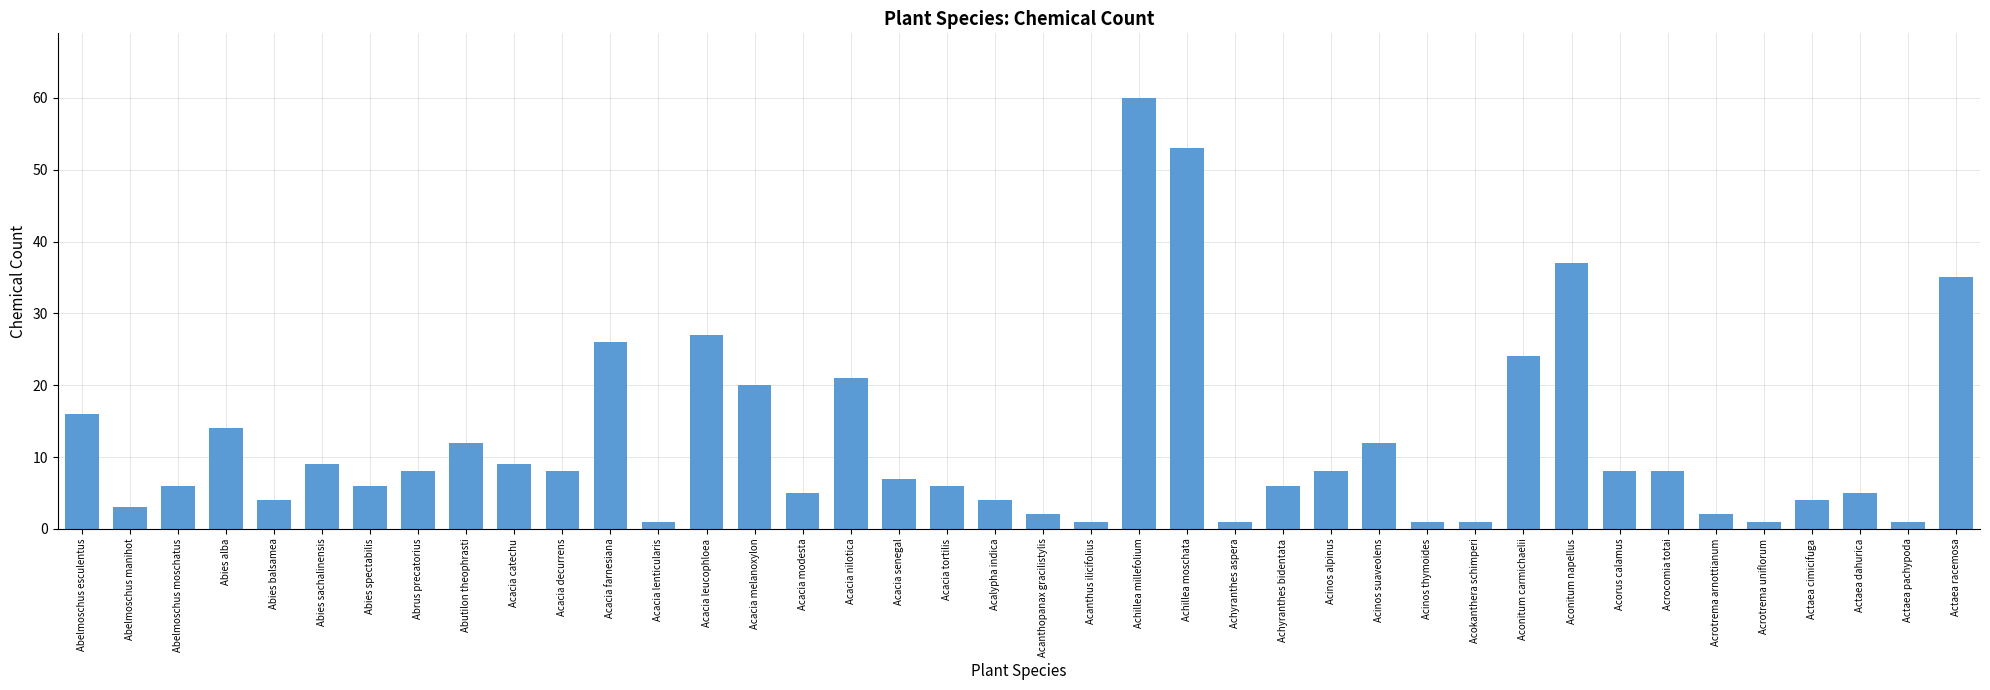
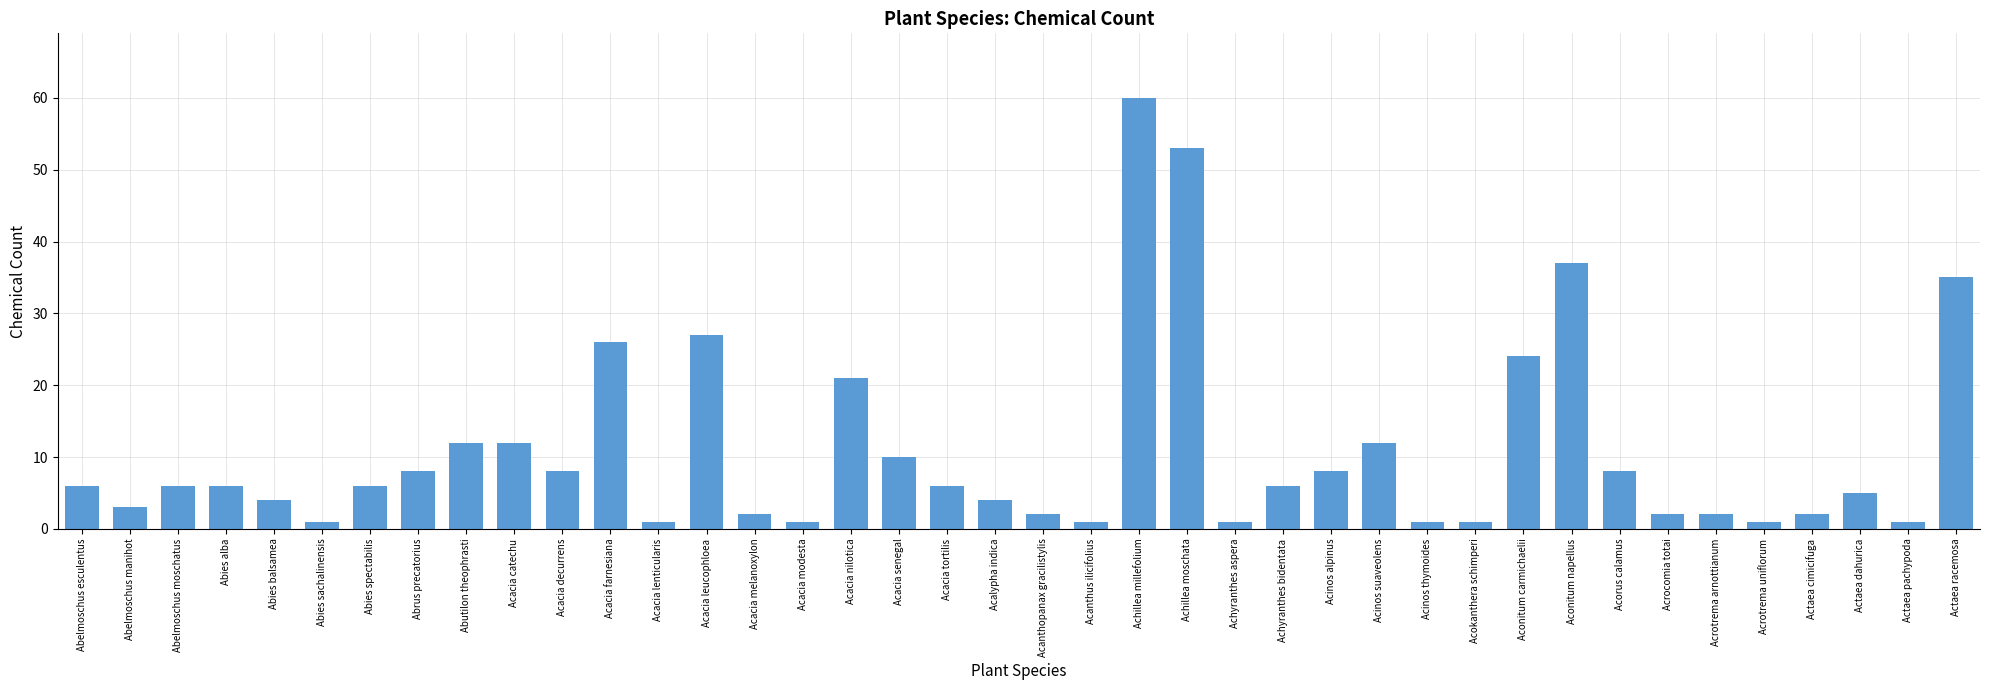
  {
-   "Abelmoschus esculentus": 16,
+   "Abelmoschus esculentus": 6,
    "Abelmoschus manihot": 3,
    "Abelmoschus moschatus": 6,
-   "Abies alba": 14,
+   "Abies alba": 6,
    "Abies balsamea": 4,
-   "Abies sachalinensis": 9,
+   "Abies sachalinensis": 1,
    "Abies spectabilis": 6,
    "Abrus precatorius": 8,
    "Abutilon theophrasti": 12,
-   "Acacia catechu": 9,
+   "Acacia catechu": 12,
    "Acacia decurrens": 8,
    "Acacia farnesiana": 26,
    "Acacia lenticularis": 1,
    "Acacia leucophloea": 27,
-   "Acacia melanoxylon": 20,
-   "Acacia modesta": 5,
+   "Acacia melanoxylon": 2,
+   "Acacia modesta": 1,
    "Acacia nilotica": 21,
-   "Acacia senegal": 7,
+   "Acacia senegal": 10,
    "Acacia tortilis": 6,
    "Acalypha indica": 4,
    "Acanthopanax gracilistylis": 2,
    "Acanthus ilicifolius": 1,
    "Achillea millefolium": 60,
    "Achillea moschata": 53,
    "Achyranthes aspera": 1,
    "Achyranthes bidentata": 6,
    "Acinos alpinus": 8,
    "Acinos suaveolens": 12,
    "Acinos thymoides": 1,
    "Acokanthera schimperi": 1,
    "Aconitum carmichaelii": 24,
    "Aconitum napellus": 37,
    "Acorus calamus": 8,
-   "Acrocomia totai": 8,
+   "Acrocomia totai": 2,
    "Acrotrema arnottianum": 2,
    "Acrotrema uniflorum": 1,
-   "Actaea cimicifuga": 4,
+   "Actaea cimicifuga": 2,
    "Actaea dahurica": 5,
    "Actaea pachypoda": 1,
    "Actaea racemosa": 35
  }
